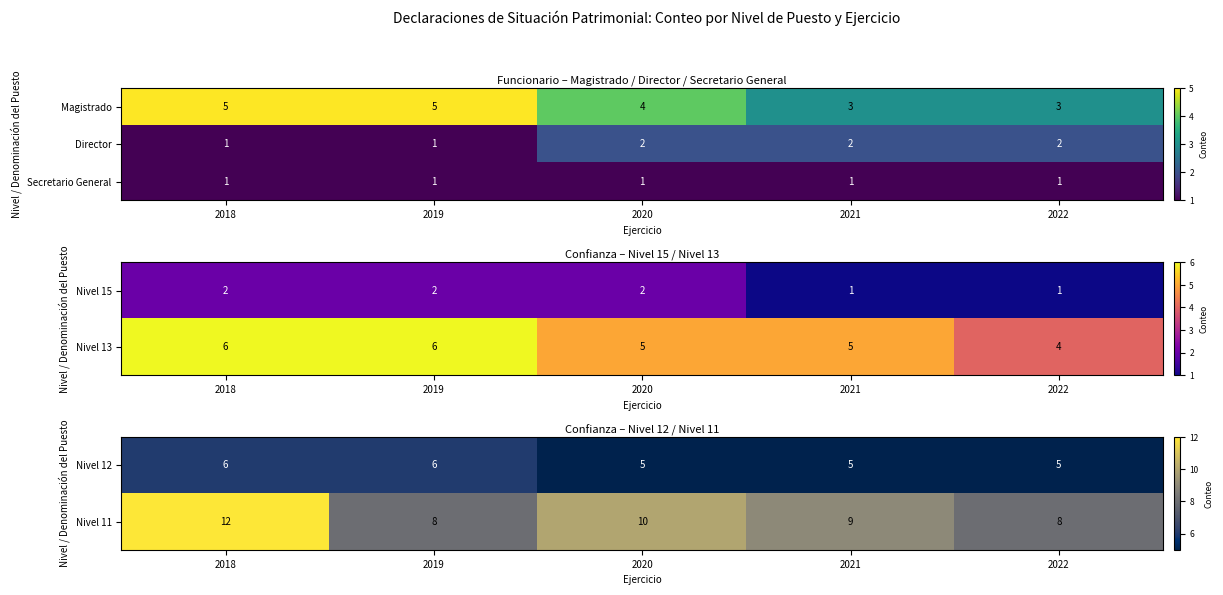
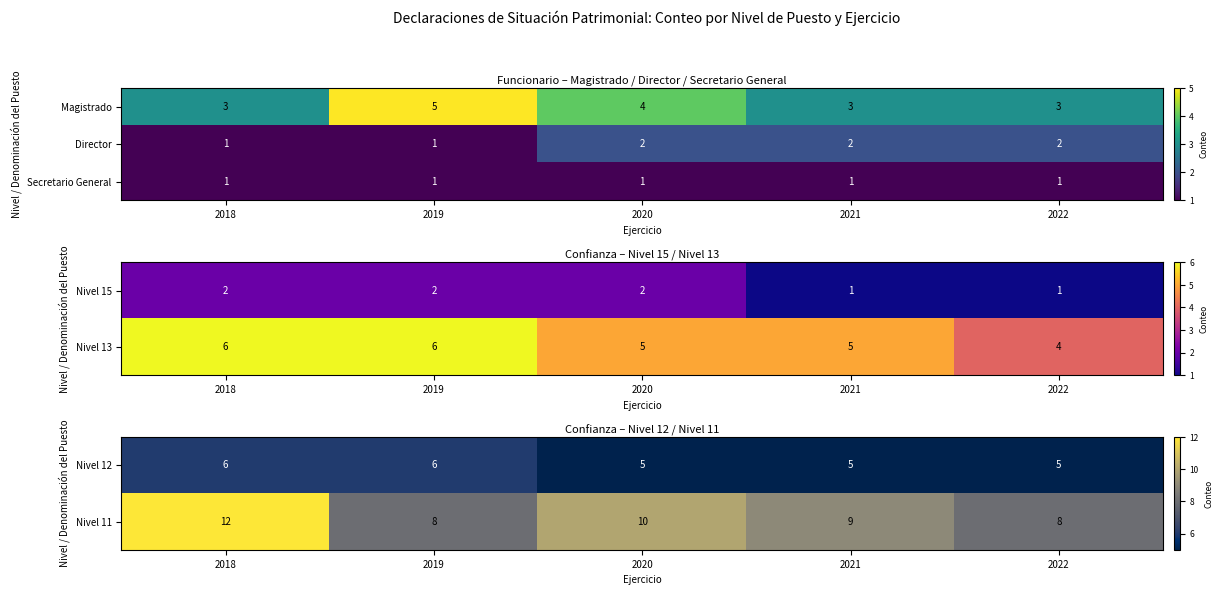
  {
    "Funcionario – Magistrado / Director / Secretario General": {
      "Magistrado": {
-       "2018": 5,
+       "2018": 3,
        "2019": 5,
        "2020": 4,
        "2021": 3,
        "2022": 3
      },
      "Director": {
        "2018": 1,
        "2019": 1,
        "2020": 2,
        "2021": 2,
        "2022": 2
      },
      "Secretario General": {
        "2018": 1,
        "2019": 1,
        "2020": 1,
        "2021": 1,
        "2022": 1
      }
    },
    "Confianza – Nivel 15 / Nivel 13": {
      "Nivel 15": {
        "2018": 2,
        "2019": 2,
        "2020": 2,
        "2021": 1,
        "2022": 1
      },
      "Nivel 13": {
        "2018": 6,
        "2019": 6,
        "2020": 5,
        "2021": 5,
        "2022": 4
      }
    },
    "Confianza – Nivel 12 / Nivel 11": {
      "Nivel 12": {
        "2018": 6,
        "2019": 6,
        "2020": 5,
        "2021": 5,
        "2022": 5
      },
      "Nivel 11": {
        "2018": 12,
        "2019": 8,
        "2020": 10,
        "2021": 9,
        "2022": 8
      }
    }
  }
